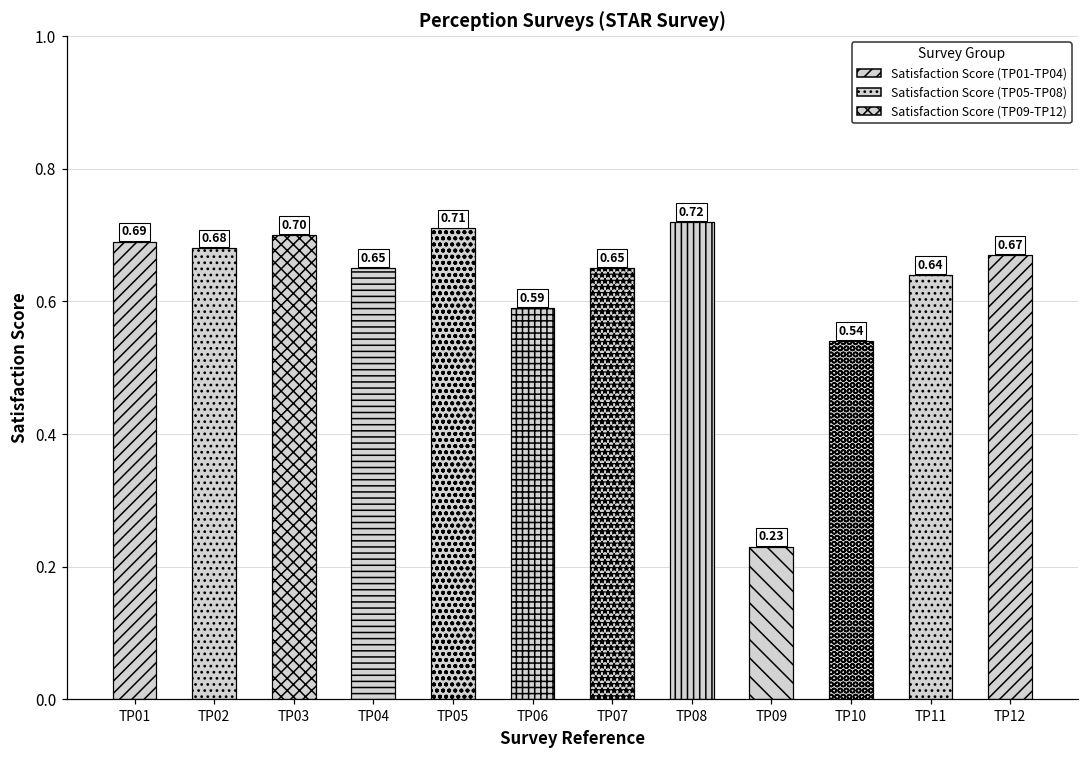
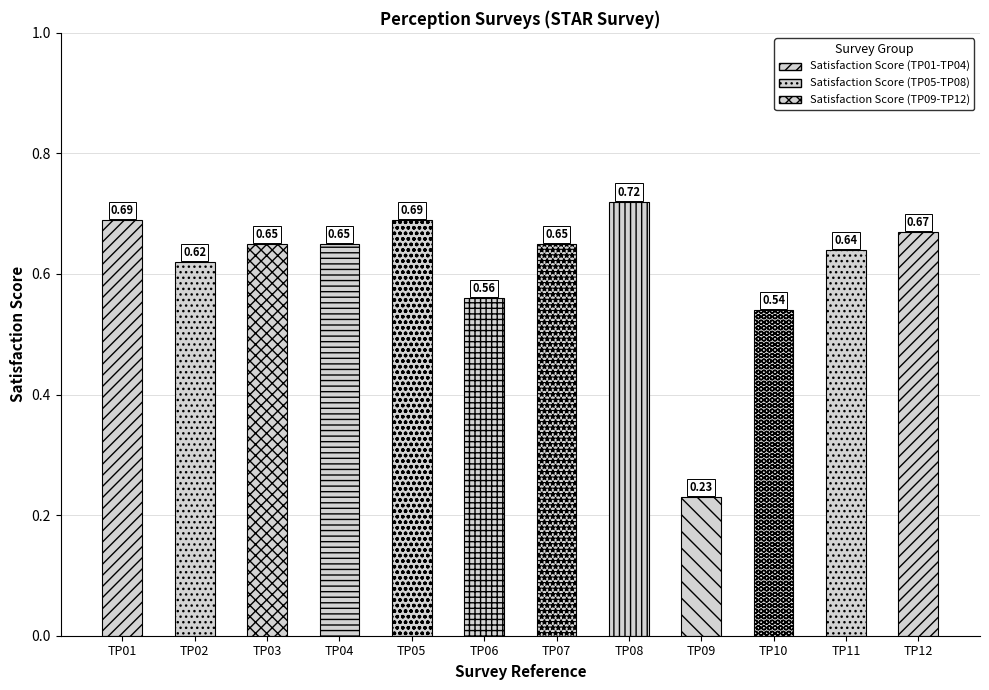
  {
-   "TP02": 0.68,
-   "TP03": 0.70,
-   "TP05": 0.71,
-   "TP06": 0.59
+   "TP02": 0.62,
+   "TP03": 0.65,
+   "TP05": 0.69,
+   "TP06": 0.56
  }
